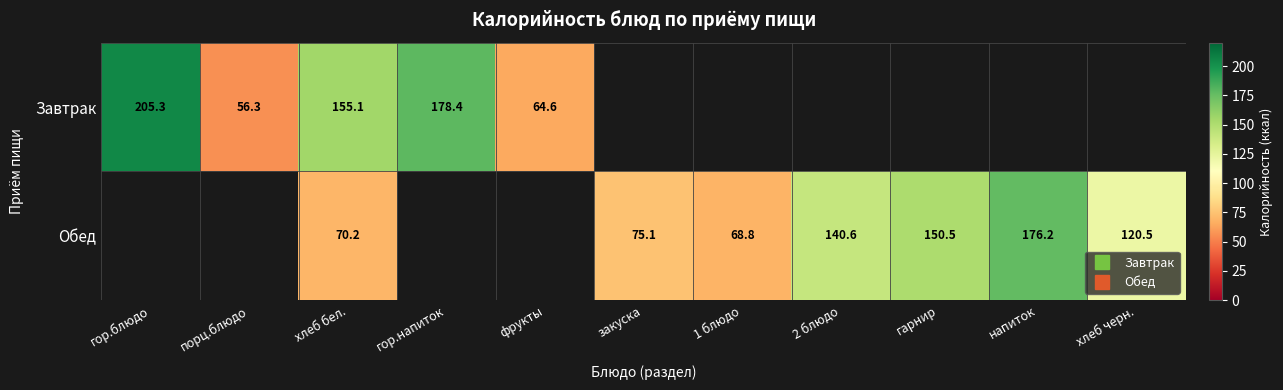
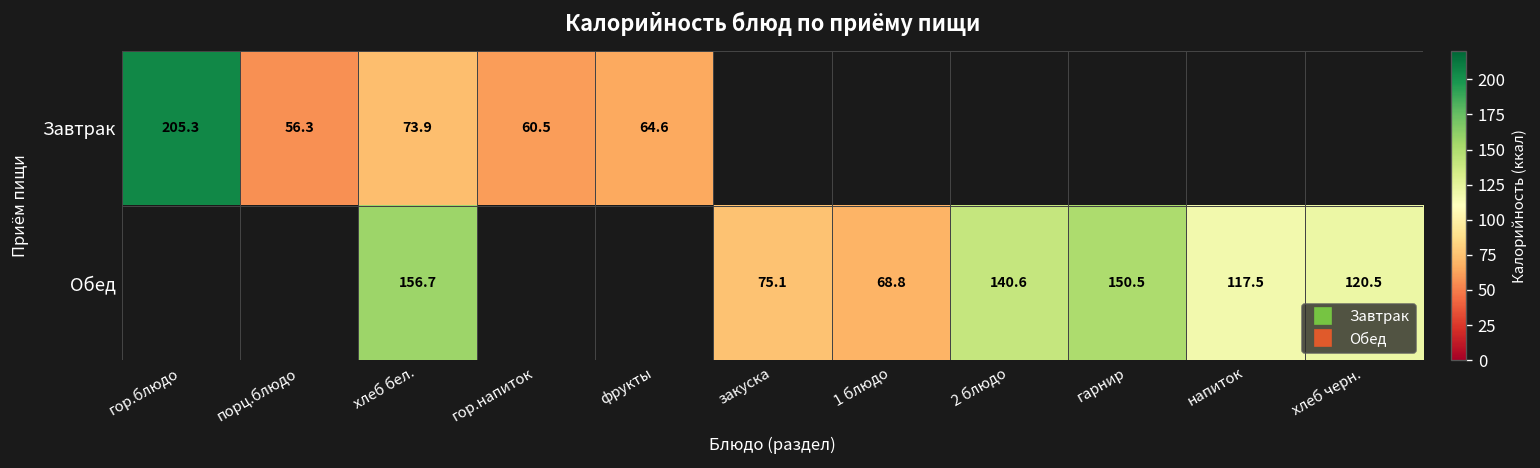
  {
    "Завтрак": {
      "гор.блюдо": 205.3,
      "порц.блюдо": 56.3,
-     "хлеб бел.": 155.1,
-     "гор.напиток": 178.4,
+     "хлеб бел.": 73.9,
+     "гор.напиток": 60.5,
      "фрукты": 64.6
    },
    "Обед": {
-     "хлеб бел.": 70.2,
+     "хлеб бел.": 156.7,
      "закуска": 75.1,
      "1 блюдо": 68.8,
      "2 блюдо": 140.6,
      "гарнир": 150.5,
-     "напиток": 176.2,
+     "напиток": 117.5,
      "хлеб черн.": 120.5
    }
  }
